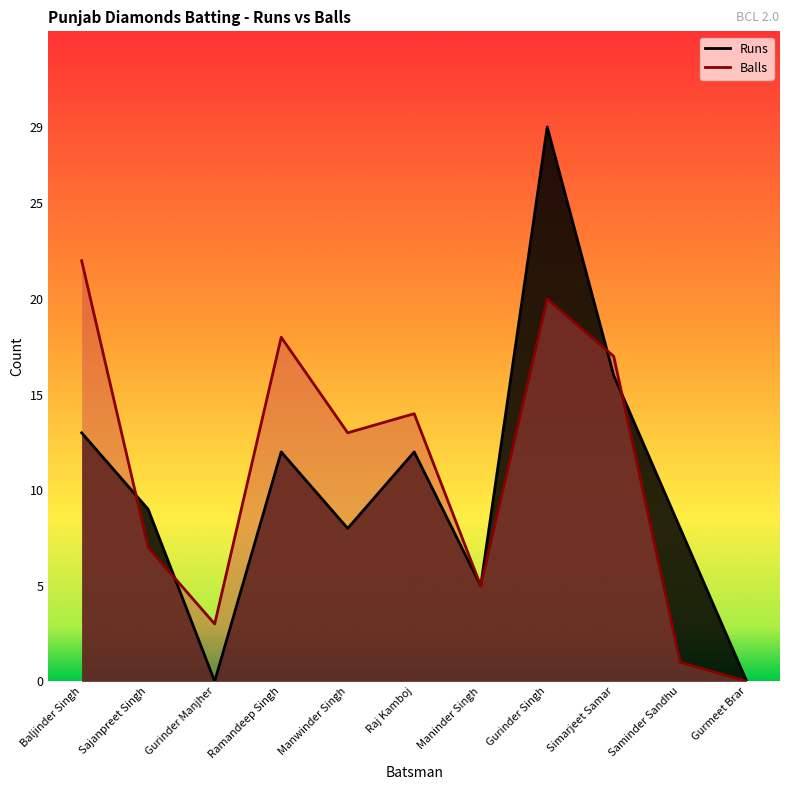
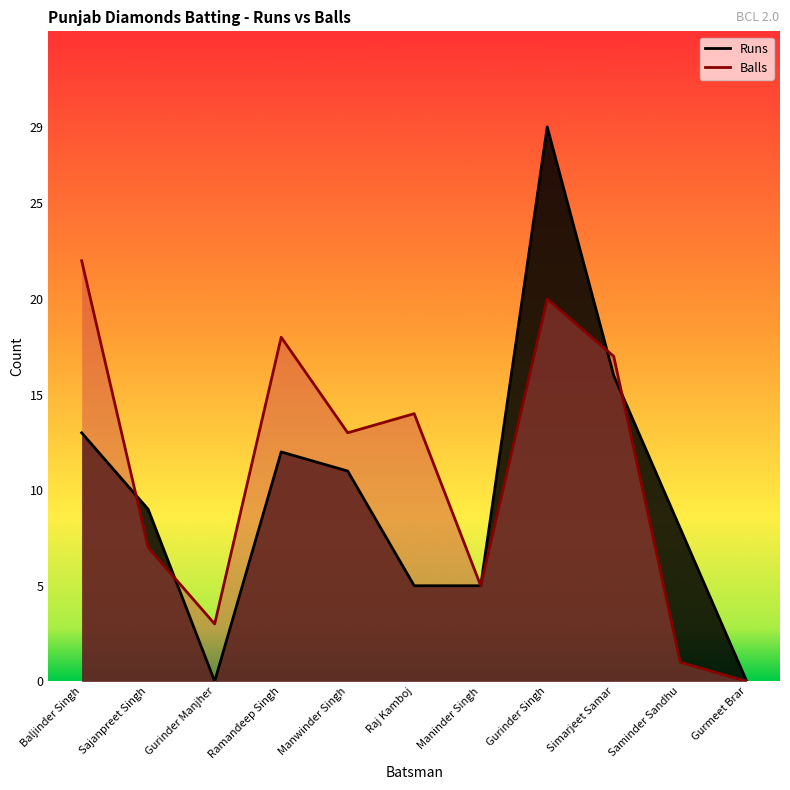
  {
    "Runs": {
      "Baljinder Singh": 13,
      "Sajanpreet Singh": 9,
      "Gurinder Manjher": 0,
      "Ramandeep Singh": 12,
-     "Manwinder Singh": 8,
-     "Raj Kamboj": 12,
+     "Manwinder Singh": 11,
+     "Raj Kamboj": 5,
      "Gurinder Singh": 29,
      "Simarjeet Samar": 16,
      "Saminder Sandhu": 8
    }
  }
